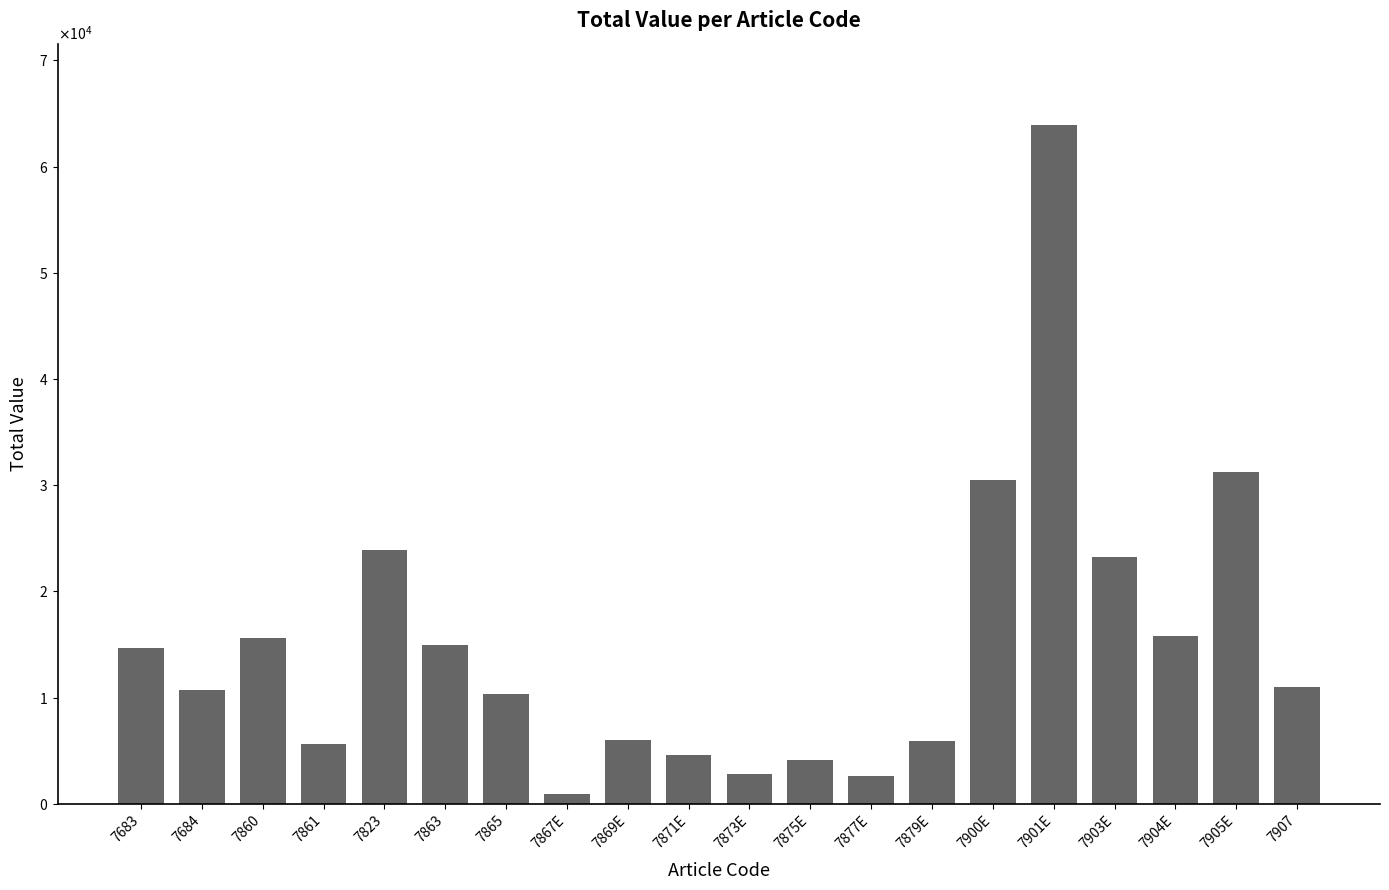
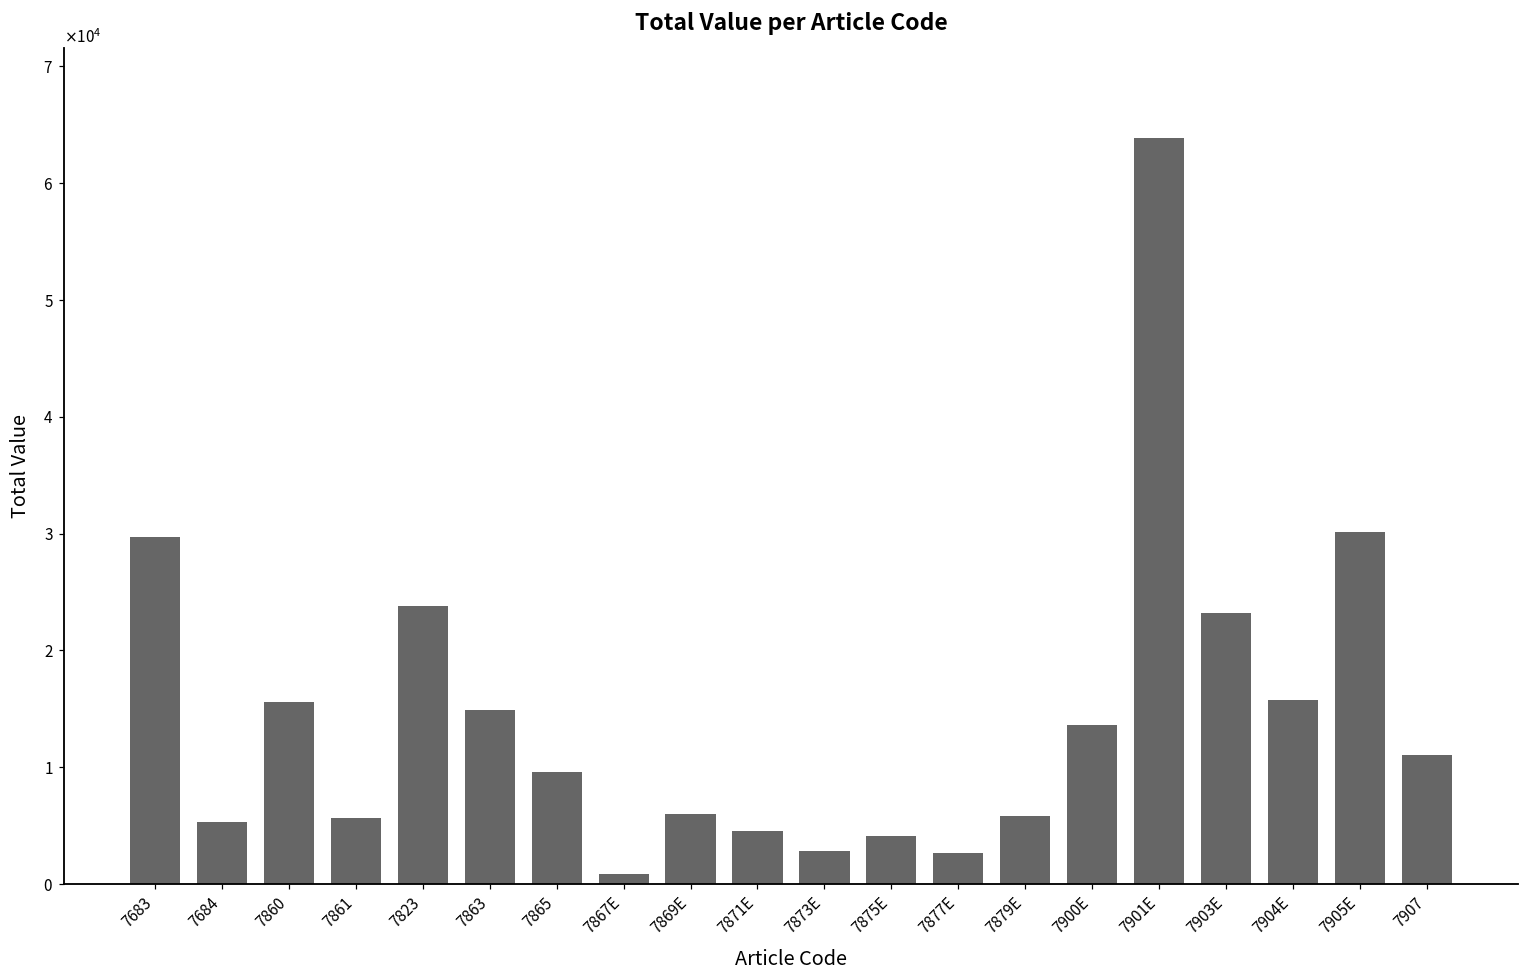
  {
-   "7683": 14600,
-   "7684": 10700,
+   "7683": 29800,
+   "7684": 5300,
    "7860": 15600,
    "7861": 5700,
    "7823": 23900,
    "7863": 14900,
-   "7865": 10400,
+   "7865": 9600,
    "7867E": 900,
    "7869E": 6000,
    "7871E": 4600,
    "7873E": 2800,
    "7875E": 4100,
    "7877E": 2600,
    "7879E": 5900,
-   "7900E": 30500,
+   "7900E": 13600,
    "7901E": 63900,
    "7903E": 23200,
    "7904E": 15800,
-   "7905E": 31300,
+   "7905E": 30200,
    "7907": 11000
  }
